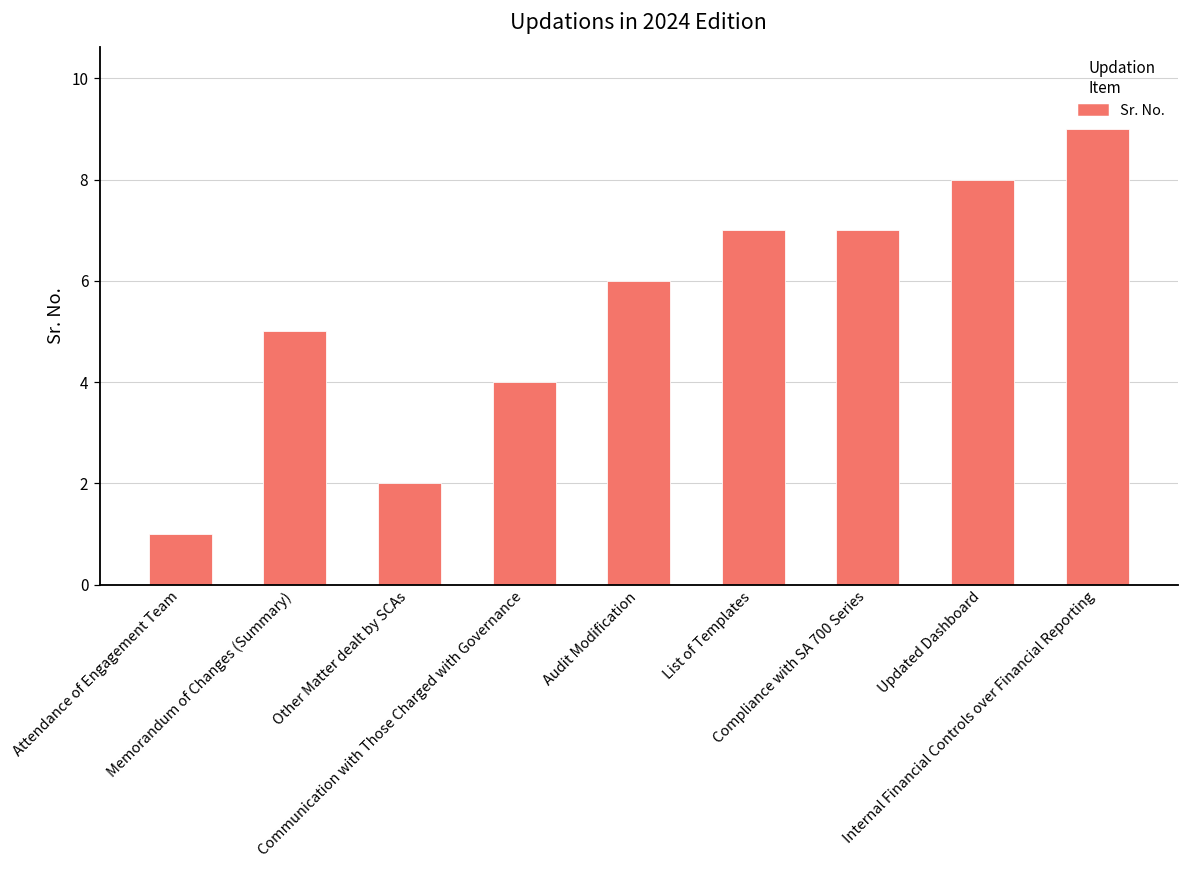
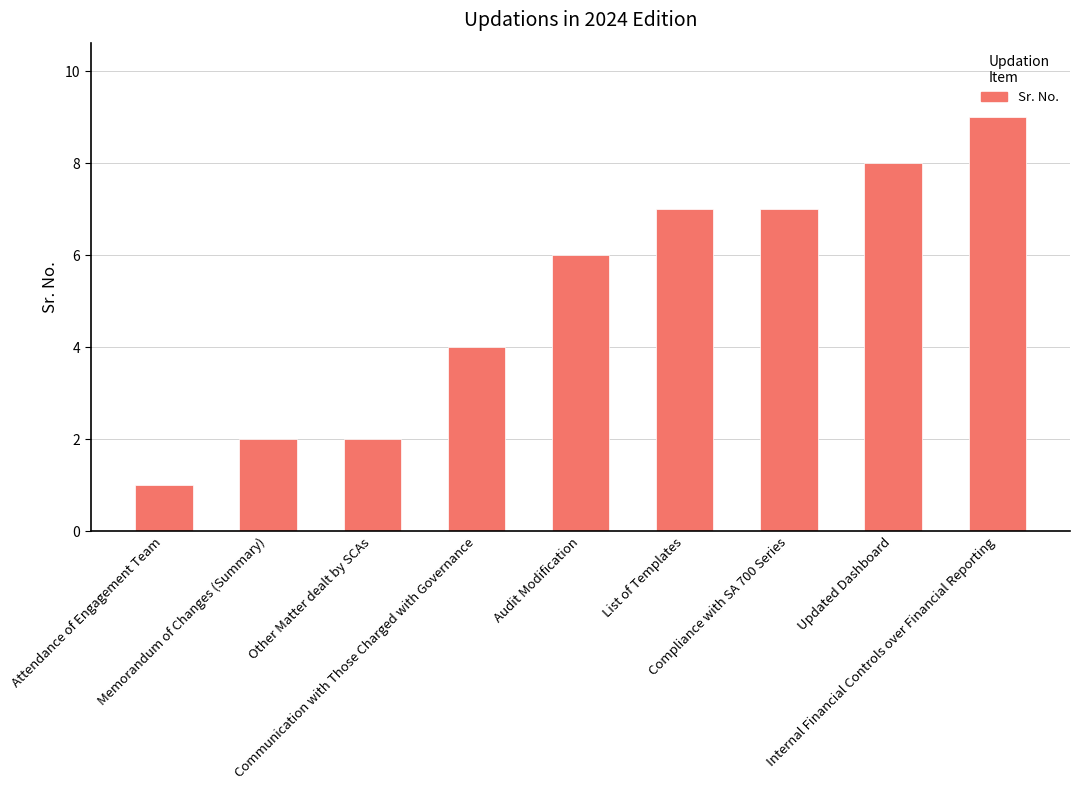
  {
    "Attendance of Engagement Team": 1,
-   "Memorandum of Changes (Summary)": 5,
+   "Memorandum of Changes (Summary)": 2,
    "Other Matter dealt by SCAs": 2,
    "Communication with Those Charged with Governance": 4,
    "Audit Modification": 6,
    "List of Templates": 7,
    "Compliance with SA 700 Series": 7,
    "Updated Dashboard": 8,
    "Internal Financial Controls over Financial Reporting": 9
  }
